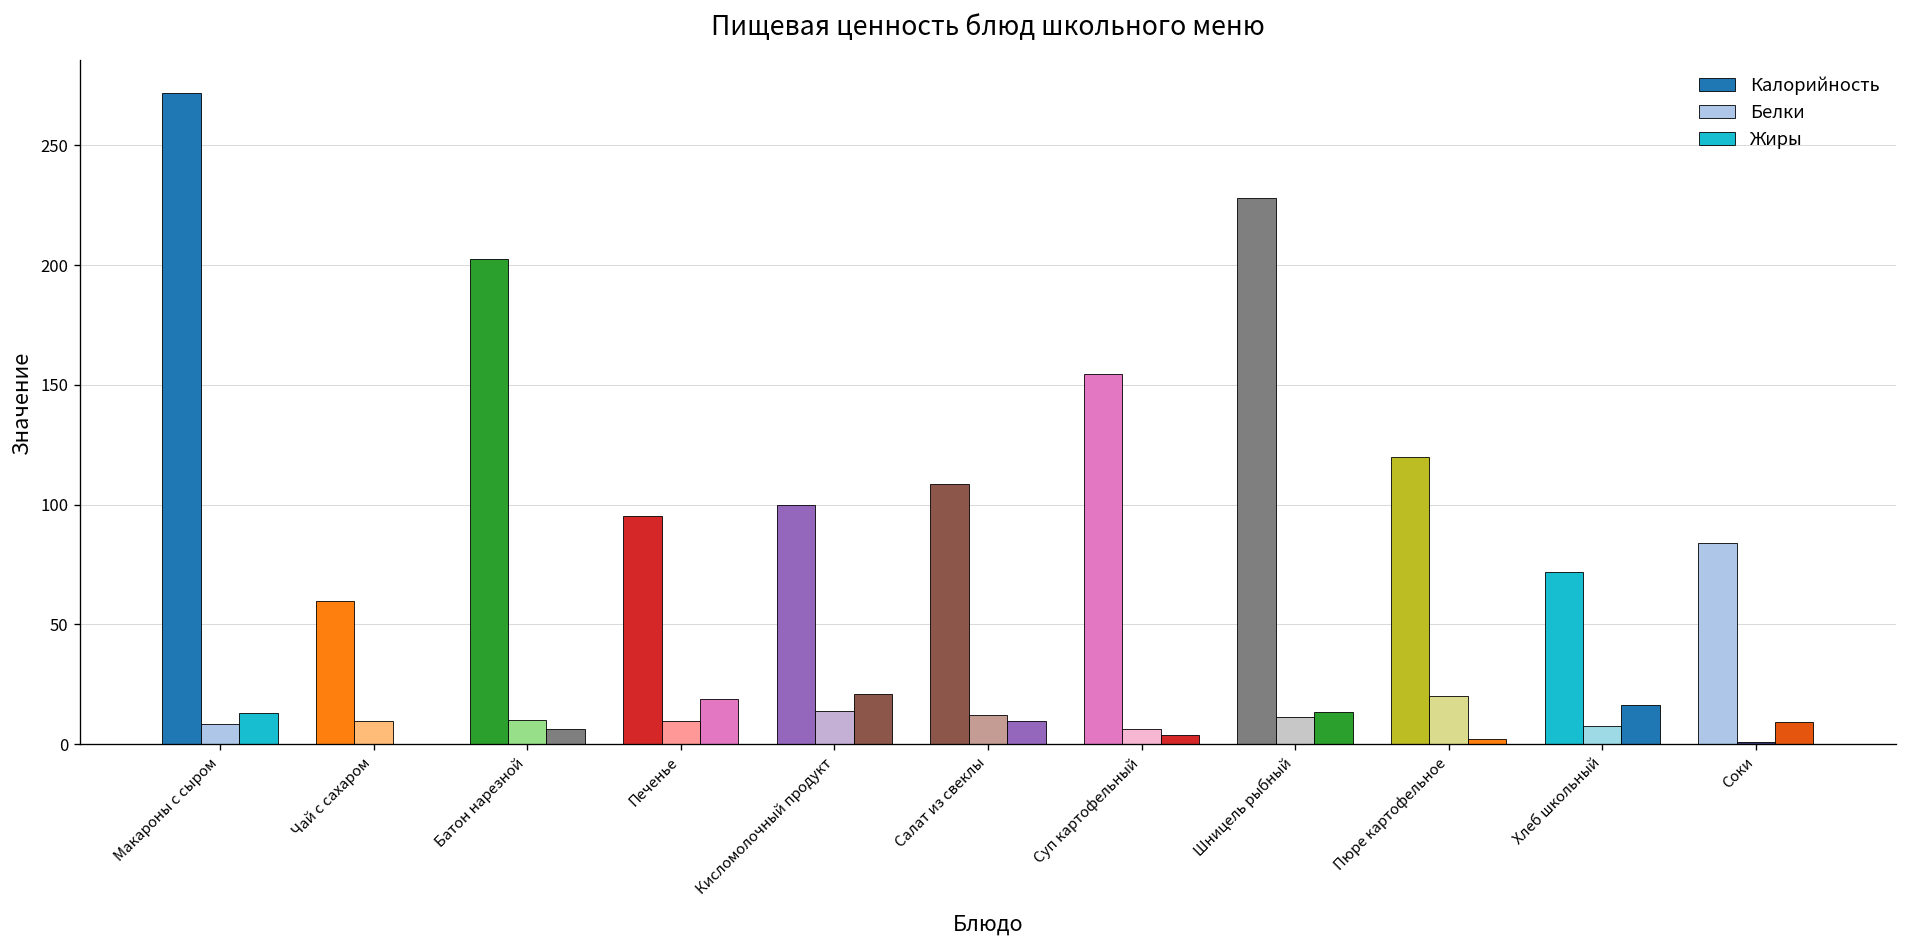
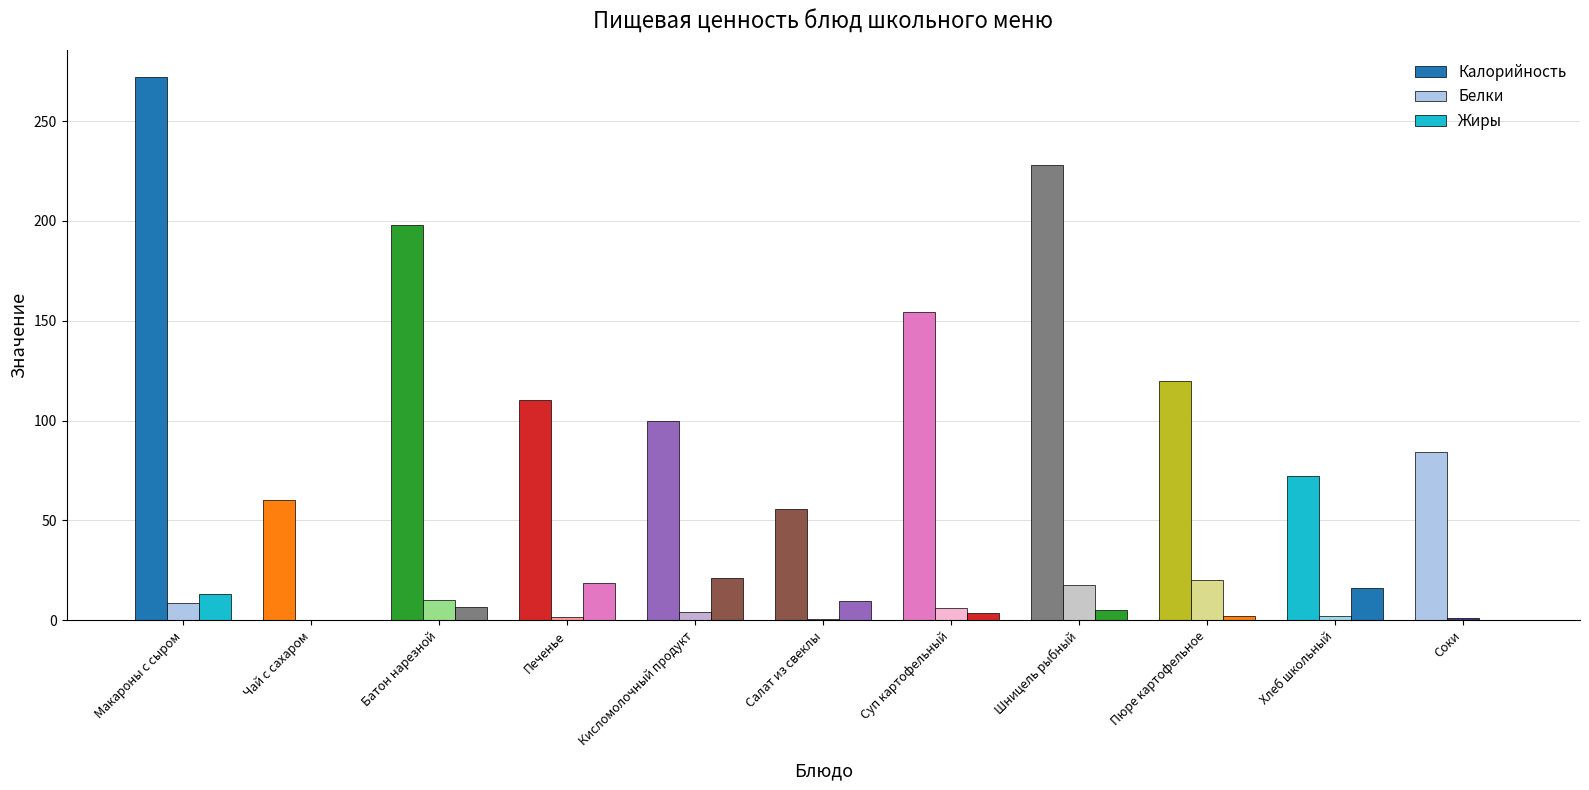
  {
    "Калорийность": {
      "Макароны с сыром": 272,
      "Чай с сахаром": 60,
-     "Батон нарезной": 202,
-     "Печенье": 95,
+     "Батон нарезной": 198,
+     "Печенье": 110,
      "Кисломолочный продукт": 100,
-     "Салат из свеклы": 109,
+     "Салат из свеклы": 56,
      "Суп картофельный": 155,
      "Шницель рыбный": 228,
      "Пюре картофельное": 120,
      "Хлеб школьный": 72,
      "Соки": 84
    },
    "Белки": {
      "Макароны с сыром": 8,
-     "Чай с сахаром": 10,
+     "Чай с сахаром": 0,
      "Батон нарезной": 10,
-     "Печенье": 10,
-     "Кисломолочный продукт": 14,
-     "Салат из свеклы": 12,
+     "Печенье": 2,
+     "Кисломолочный продукт": 4,
+     "Салат из свеклы": 1,
      "Суп картофельный": 6,
-     "Шницель рыбный": 11,
+     "Шницель рыбный": 18,
      "Пюре картофельное": 20,
-     "Хлеб школьный": 8
+     "Хлеб школьный": 2
    },
    "Жиры": {
      "Макароны с сыром": 13,
      "Батон нарезной": 7,
      "Печенье": 19,
      "Кисломолочный продукт": 21,
      "Салат из свеклы": 10,
      "Суп картофельный": 4,
-     "Шницель рыбный": 13,
+     "Шницель рыбный": 5,
      "Пюре картофельное": 2,
      "Хлеб школьный": 16,
-     "Соки": 9
+     "Соки": 0
    }
  }
